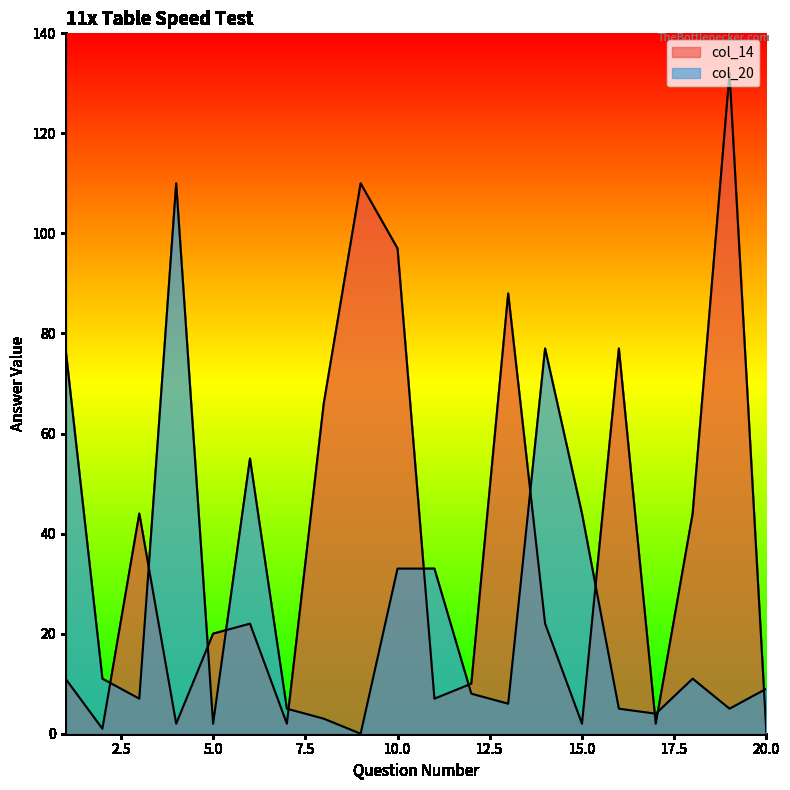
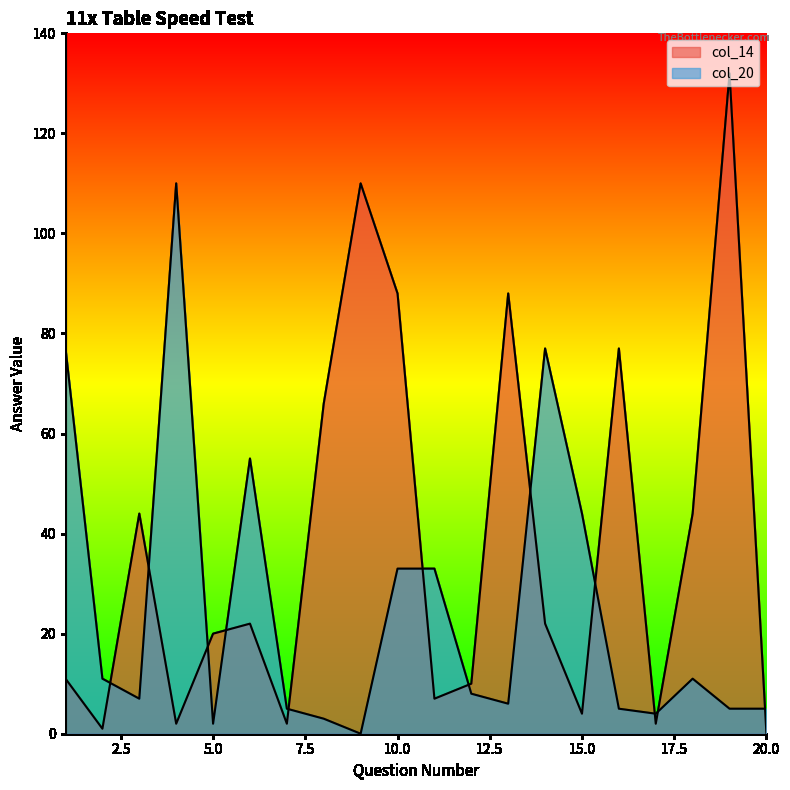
  {
    "col_14": {
      "5.0": 20,
-     "10.0": 97,
-     "15.0": 2,
+     "10.0": 88,
+     "15.0": 4,
      "20.0": 0
    },
    "col_20": {
      "5.0": 2,
      "10.0": 33,
      "15.0": 44,
-     "20.0": 9
+     "20.0": 5
    }
  }
